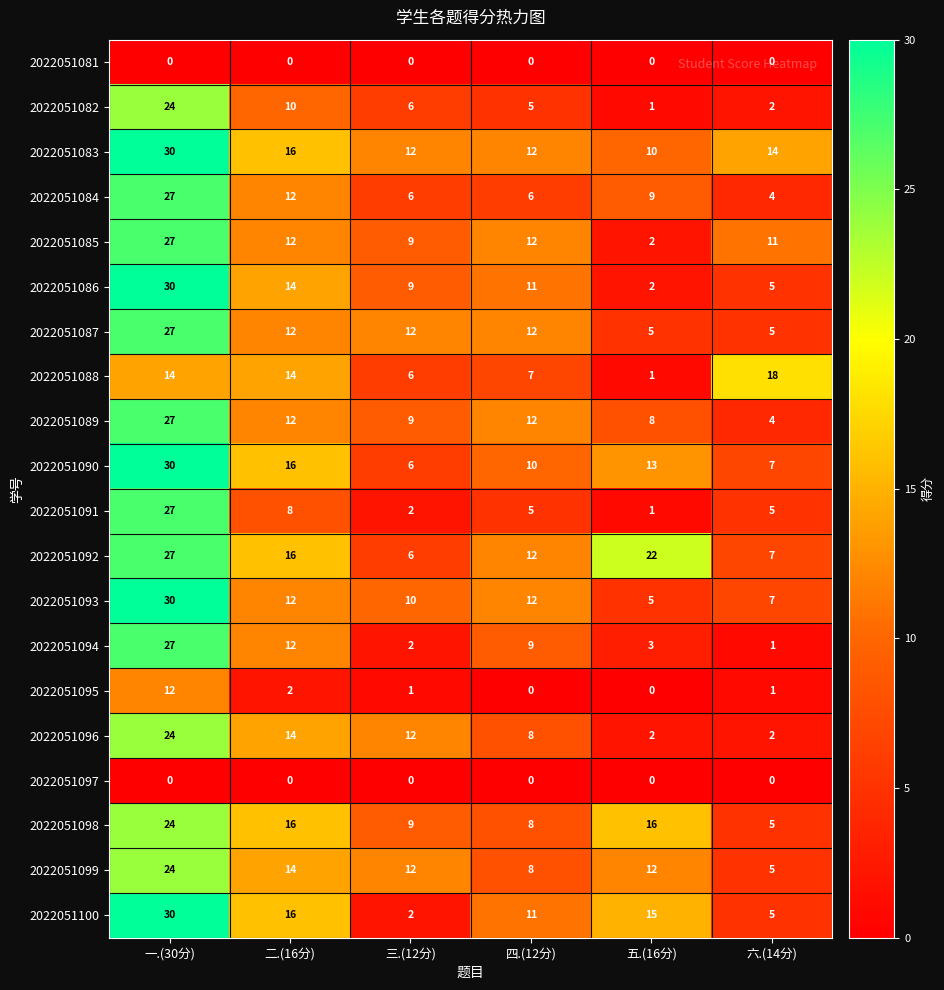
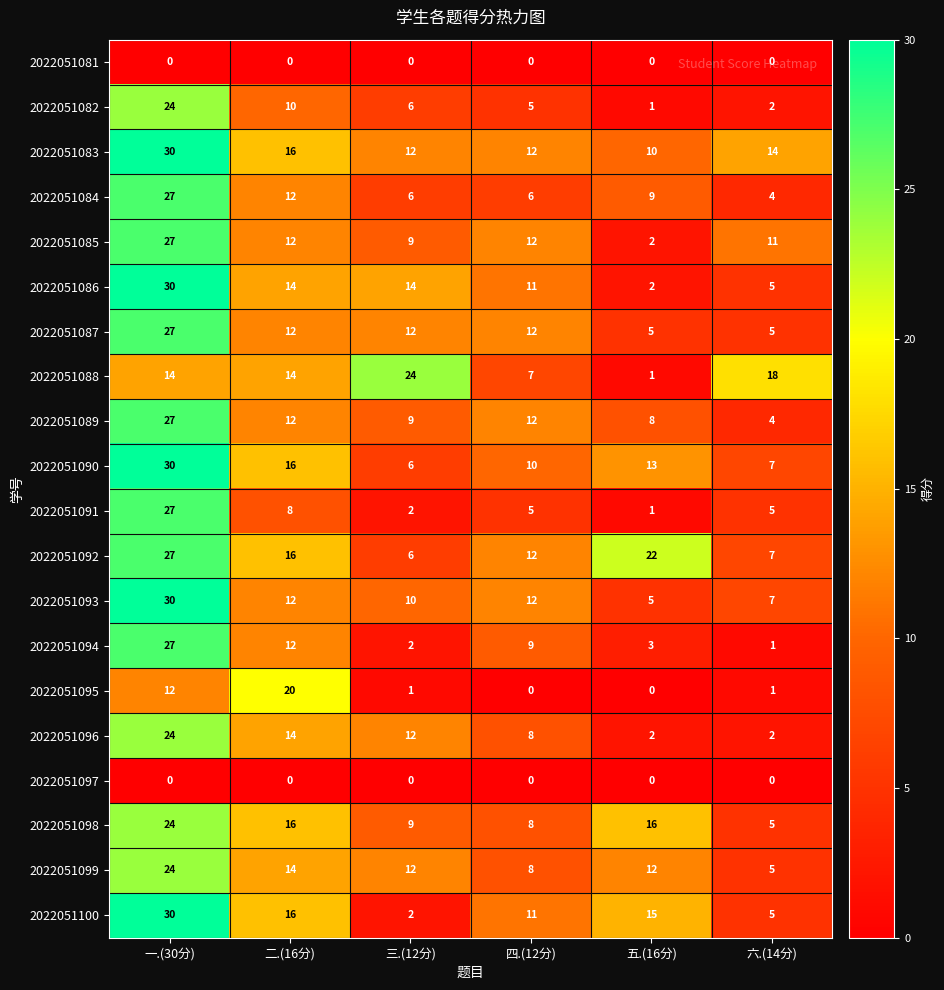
  {
    "2022051081": {
      "一.(30分)": 0,
      "二.(16分)": 0,
      "三.(12分)": 0,
      "四.(12分)": 0,
      "五.(16分)": 0
    },
    "2022051082": {
      "一.(30分)": 24,
      "二.(16分)": 10,
      "三.(12分)": 6,
      "四.(12分)": 5,
      "五.(16分)": 1,
      "六.(14分)": 2
    },
    "2022051083": {
      "一.(30分)": 30,
      "二.(16分)": 16,
      "三.(12分)": 12,
      "四.(12分)": 12,
      "五.(16分)": 10,
      "六.(14分)": 14
    },
    "2022051084": {
      "一.(30分)": 27,
      "二.(16分)": 12,
      "三.(12分)": 6,
      "四.(12分)": 6,
      "五.(16分)": 9,
      "六.(14分)": 4
    },
    "2022051085": {
      "一.(30分)": 27,
      "二.(16分)": 12,
      "三.(12分)": 9,
      "四.(12分)": 12,
      "五.(16分)": 2,
      "六.(14分)": 11
    },
    "2022051086": {
      "一.(30分)": 30,
      "二.(16分)": 14,
-     "三.(12分)": 9,
+     "三.(12分)": 14,
      "四.(12分)": 11,
      "五.(16分)": 2,
      "六.(14分)": 5
    },
    "2022051087": {
      "一.(30分)": 27,
      "二.(16分)": 12,
      "三.(12分)": 12,
      "四.(12分)": 12,
      "五.(16分)": 5,
      "六.(14分)": 5
    },
    "2022051088": {
      "一.(30分)": 14,
      "二.(16分)": 14,
-     "三.(12分)": 6,
+     "三.(12分)": 24,
      "四.(12分)": 7,
      "五.(16分)": 1,
      "六.(14分)": 18
    },
    "2022051089": {
      "一.(30分)": 27,
      "二.(16分)": 12,
      "三.(12分)": 9,
      "四.(12分)": 12,
      "五.(16分)": 8,
      "六.(14分)": 4
    },
    "2022051090": {
      "一.(30分)": 30,
      "二.(16分)": 16,
      "三.(12分)": 6,
      "四.(12分)": 10,
      "五.(16分)": 13,
      "六.(14分)": 7
    },
    "2022051091": {
      "一.(30分)": 27,
      "二.(16分)": 8,
      "三.(12分)": 2,
      "四.(12分)": 5,
      "五.(16分)": 1,
      "六.(14分)": 5
    },
    "2022051092": {
      "一.(30分)": 27,
      "二.(16分)": 16,
      "三.(12分)": 6,
      "四.(12分)": 12,
      "五.(16分)": 22,
      "六.(14分)": 7
    },
    "2022051093": {
      "一.(30分)": 30,
      "二.(16分)": 12,
      "三.(12分)": 10,
      "四.(12分)": 12,
      "五.(16分)": 5,
      "六.(14分)": 7
    },
    "2022051094": {
      "一.(30分)": 27,
      "二.(16分)": 12,
      "三.(12分)": 2,
      "四.(12分)": 9,
      "五.(16分)": 3,
      "六.(14分)": 1
    },
    "2022051095": {
      "一.(30分)": 12,
-     "二.(16分)": 2,
+     "二.(16分)": 20,
      "三.(12分)": 1,
      "四.(12分)": 0,
      "五.(16分)": 0,
      "六.(14分)": 1
    },
    "2022051096": {
      "一.(30分)": 24,
      "二.(16分)": 14,
      "三.(12分)": 12,
      "四.(12分)": 8,
      "五.(16分)": 2,
      "六.(14分)": 2
    },
    "2022051097": {
      "一.(30分)": 0,
      "二.(16分)": 0,
      "三.(12分)": 0,
      "四.(12分)": 0,
      "五.(16分)": 0,
      "六.(14分)": 0
    },
    "2022051098": {
      "一.(30分)": 24,
      "二.(16分)": 16,
      "三.(12分)": 9,
      "四.(12分)": 8,
      "五.(16分)": 16,
      "六.(14分)": 5
    },
    "2022051099": {
      "一.(30分)": 24,
      "二.(16分)": 14,
      "三.(12分)": 12,
      "四.(12分)": 8,
      "五.(16分)": 12,
      "六.(14分)": 5
    },
    "2022051100": {
      "一.(30分)": 30,
      "二.(16分)": 16,
      "三.(12分)": 2,
      "四.(12分)": 11,
      "五.(16分)": 15,
      "六.(14分)": 5
    }
  }
